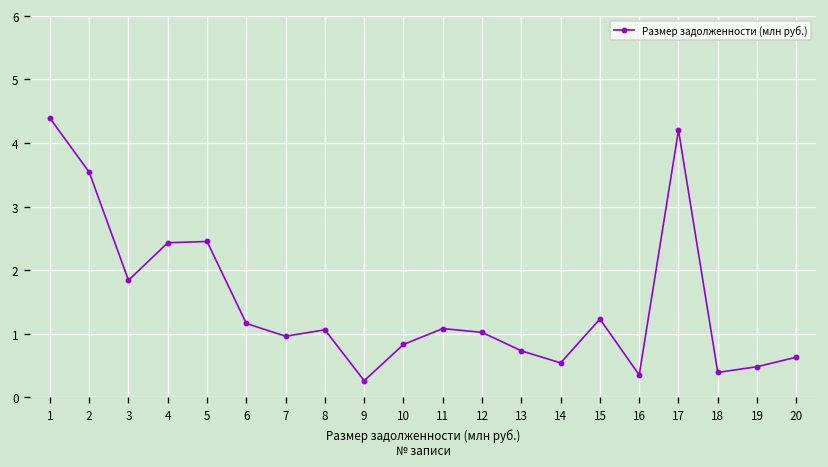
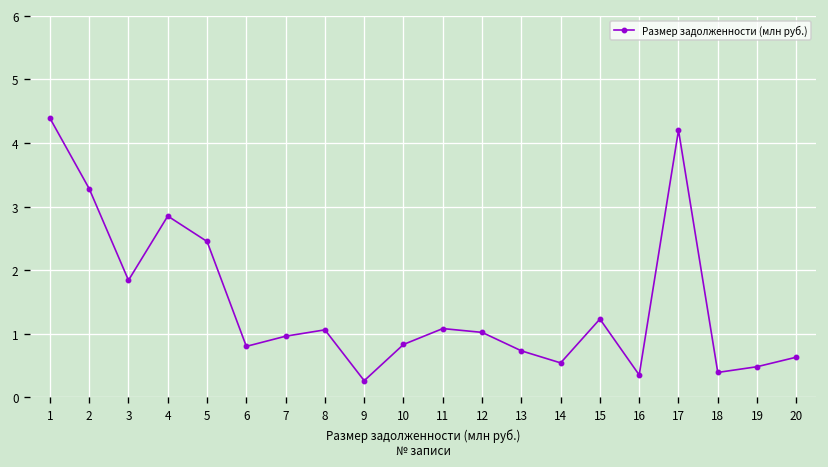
  {
    "1": 4.4,
-   "2": 3.5,
+   "2": 3.3,
    "3": 1.8,
-   "4": 2.4,
+   "4": 2.9,
    "5": 2.5,
-   "6": 1.2,
+   "6": 0.8,
    "7": 1.0,
    "8": 1.1,
    "9": 0.3,
    "10": 0.8,
    "11": 1.1,
    "12": 1.0,
    "13": 0.7,
    "14": 0.5,
    "15": 1.2,
    "16": 0.4,
    "17": 4.2,
    "18": 0.4,
    "19": 0.5,
    "20": 0.6
  }
